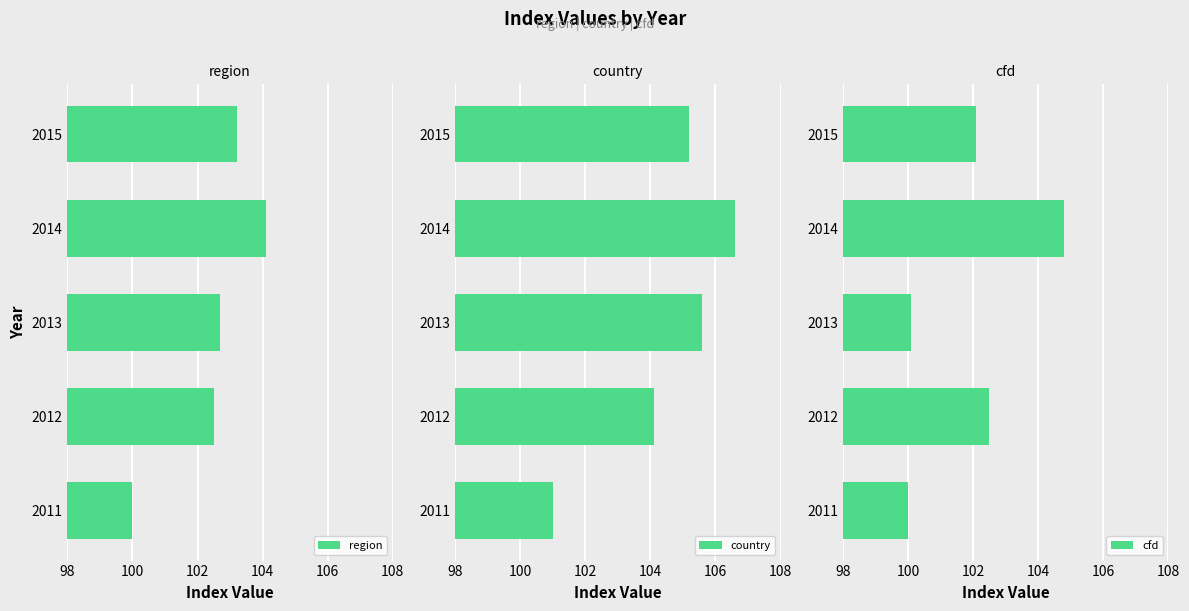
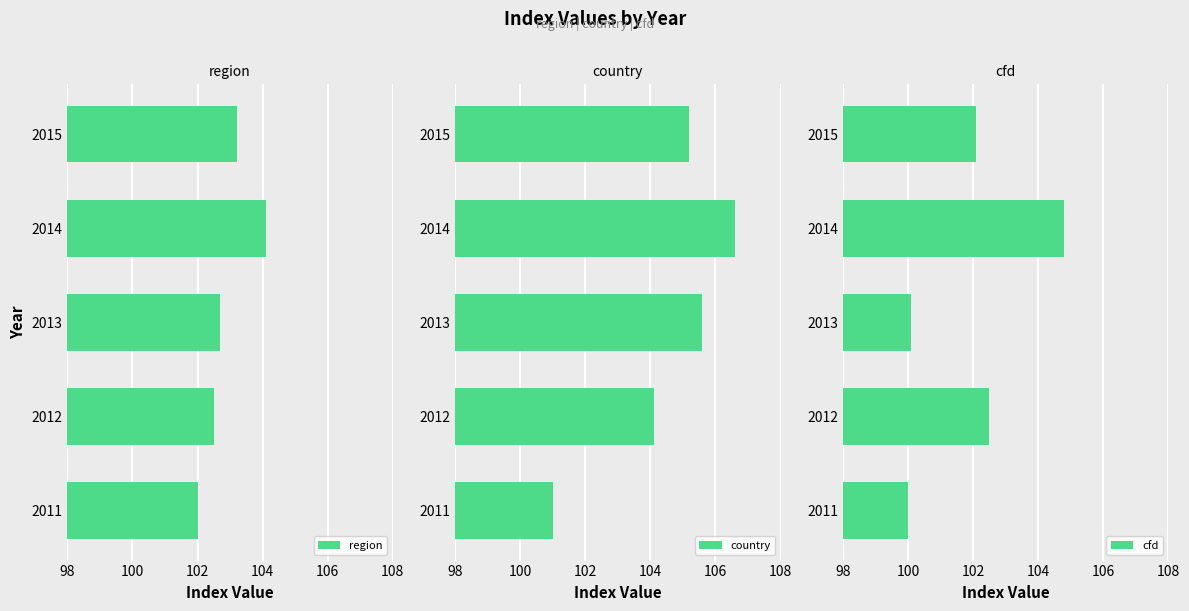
  {
    "region": {
      "2015": 103.2,
      "2014": 104.1,
      "2013": 102.7,
      "2012": 102.5,
-     "2011": 100
+     "2011": 102
    },
    "country": {
      "2015": 105.2,
      "2014": 106.6,
      "2013": 105.6,
      "2012": 104.1,
      "2011": 101.0
    },
    "cfd": {
      "2015": 102.1,
      "2014": 104.8,
      "2013": 100.1,
      "2012": 102.5,
      "2011": 100.0
    }
  }
